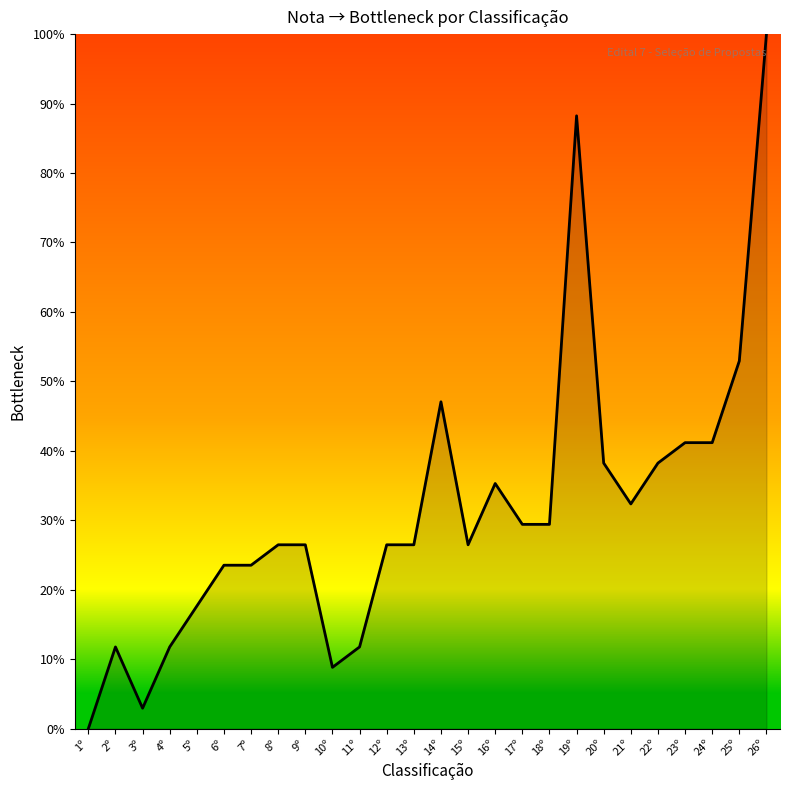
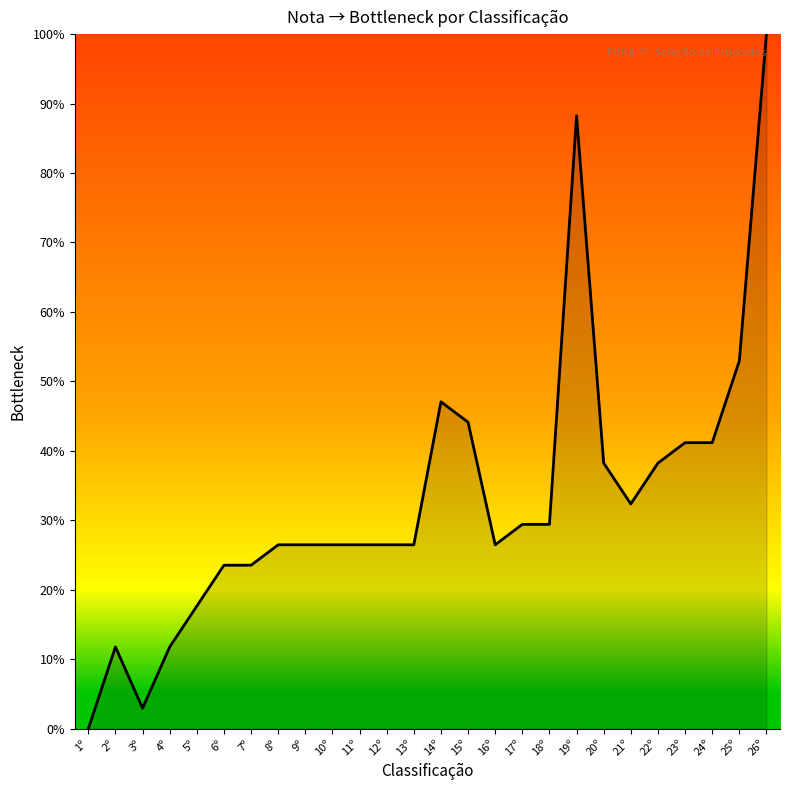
  {
    "2º": "12%",
    "4º": "12%",
    "5º": "18%",
    "6º": "24%",
    "7º": "24%",
    "8º": "26%",
    "9º": "26%",
-   "10º": "9%",
-   "11º": "12%",
+   "10º": "26%",
+   "11º": "26%",
    "12º": "26%",
    "13º": "26%",
    "14º": "47%",
-   "15º": "26%",
-   "16º": "35%",
+   "15º": "44%",
+   "16º": "26%",
    "17º": "29%",
    "18º": "29%",
    "19º": "88%",
    "20º": "38%",
    "21º": "32%",
    "22º": "38%",
    "23º": "41%",
    "24º": "41%",
    "25º": "53%"
  }
